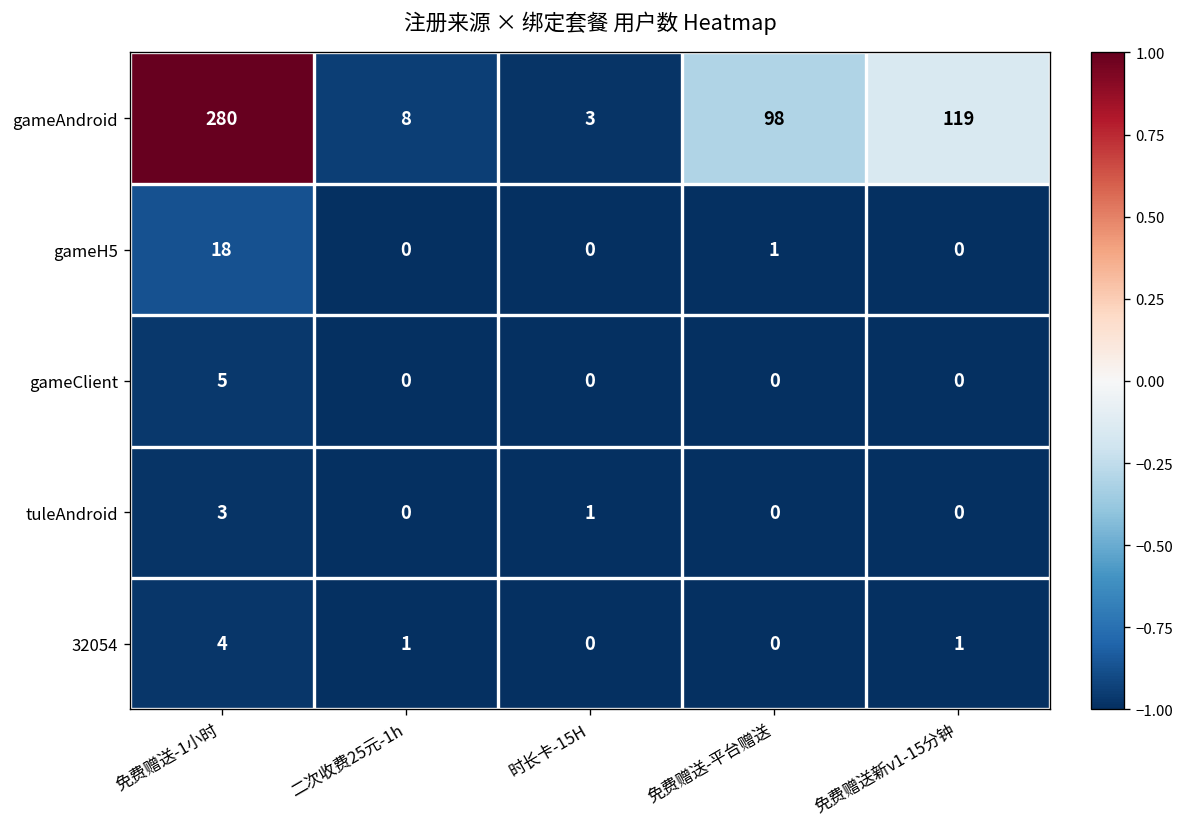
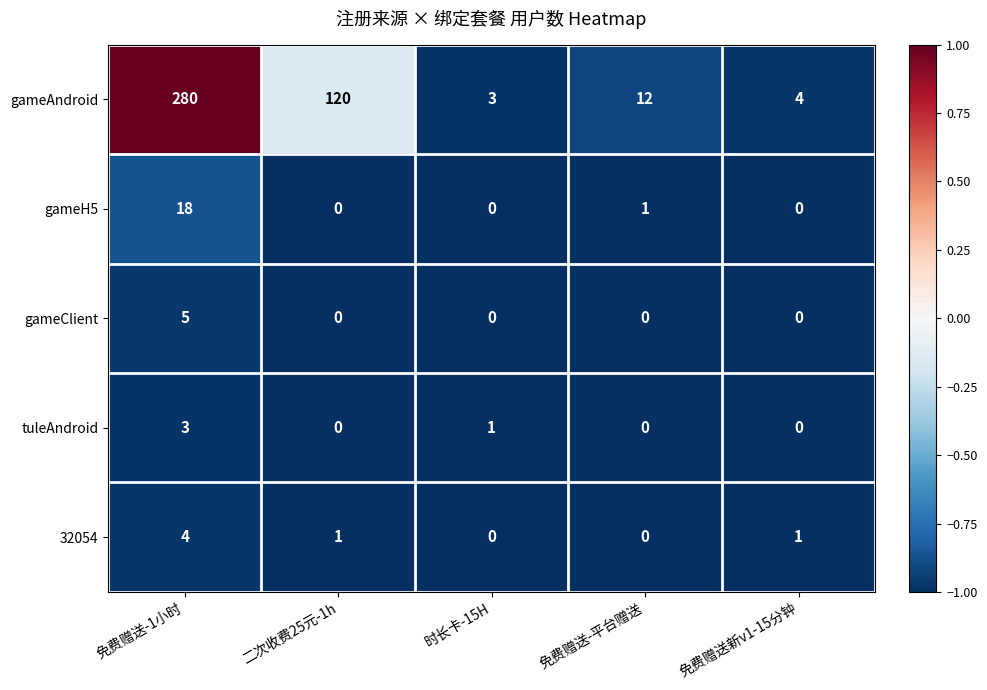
  {
    "gameAndroid": {
      "免费赠送-1小时": 280,
-     "二次收费25元-1h": 8,
+     "二次收费25元-1h": 120,
      "时长卡-15H": 3,
-     "免费赠送-平台赠送": 98,
-     "免费赠送新v1-15分钟": 119
+     "免费赠送-平台赠送": 12,
+     "免费赠送新v1-15分钟": 4
    },
    "gameH5": {
      "免费赠送-1小时": 18,
      "二次收费25元-1h": 0,
      "时长卡-15H": 0,
      "免费赠送-平台赠送": 1,
      "免费赠送新v1-15分钟": 0
    },
    "gameClient": {
      "免费赠送-1小时": 5,
      "二次收费25元-1h": 0,
      "时长卡-15H": 0,
      "免费赠送-平台赠送": 0,
      "免费赠送新v1-15分钟": 0
    },
    "tuleAndroid": {
      "免费赠送-1小时": 3,
      "二次收费25元-1h": 0,
      "时长卡-15H": 1,
      "免费赠送-平台赠送": 0,
      "免费赠送新v1-15分钟": 0
    },
    "32054": {
      "免费赠送-1小时": 4,
      "二次收费25元-1h": 1,
      "时长卡-15H": 0,
      "免费赠送-平台赠送": 0,
      "免费赠送新v1-15分钟": 1
    }
  }
